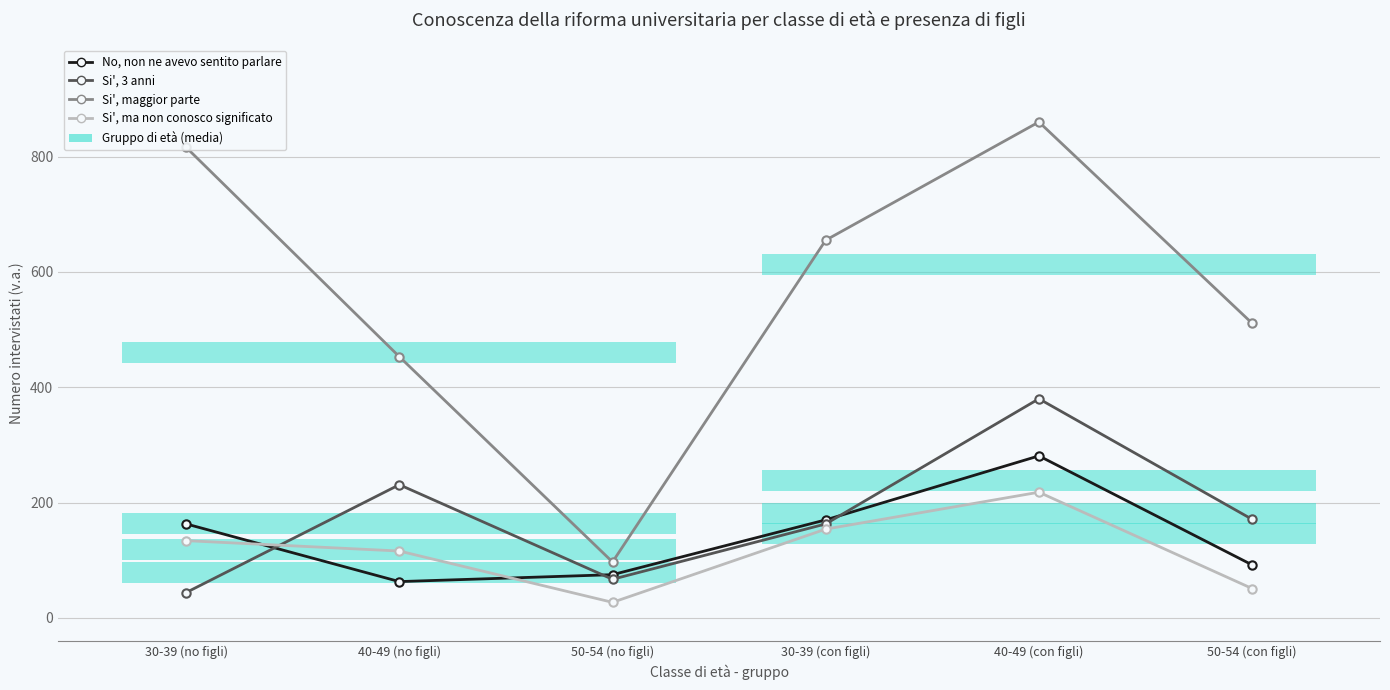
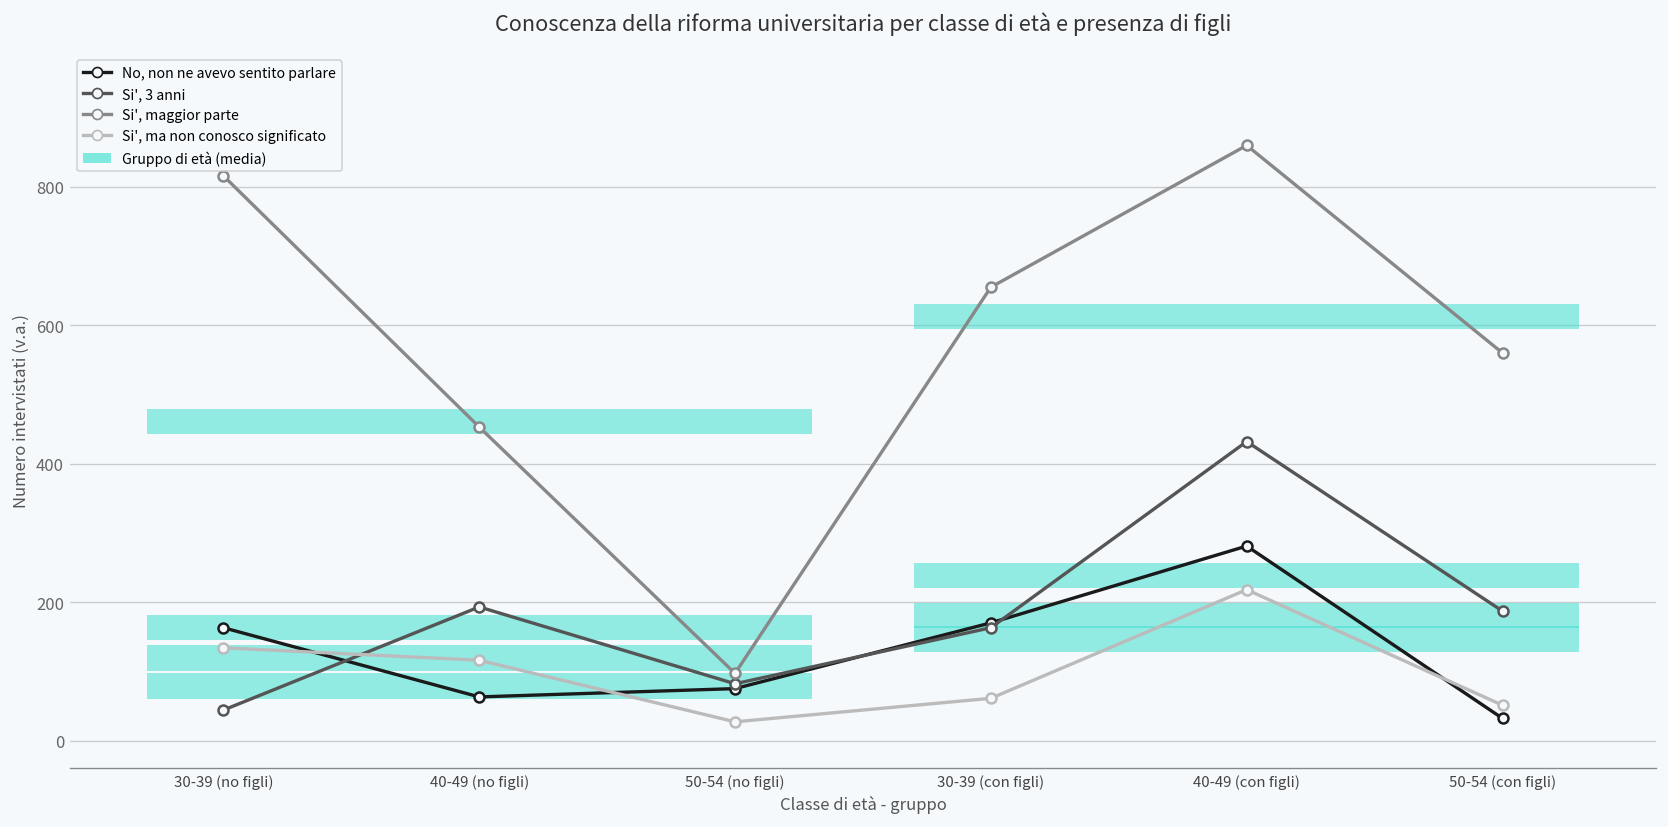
  {
    "No, non ne avevo sentito parlare": {
      "30-39 (no figli)": 160,
      "40-49 (no figli)": 60,
      "50-54 (no figli)": 80,
      "30-39 (con figli)": 170,
      "40-49 (con figli)": 280,
-     "50-54 (con figli)": 90
+     "50-54 (con figli)": 30
    },
    "Si', 3 anni": {
      "30-39 (no figli)": 40,
-     "40-49 (no figli)": 230,
-     "50-54 (no figli)": 70,
+     "40-49 (no figli)": 190,
+     "50-54 (no figli)": 80,
      "30-39 (con figli)": 160,
-     "40-49 (con figli)": 380,
-     "50-54 (con figli)": 170
+     "40-49 (con figli)": 430,
+     "50-54 (con figli)": 190
    },
    "Si', maggior parte": {
      "40-49 (no figli)": 450,
      "50-54 (no figli)": 100,
      "30-39 (con figli)": 660,
      "40-49 (con figli)": 860,
-     "50-54 (con figli)": 510
+     "50-54 (con figli)": 560
    },
    "Si', ma non conosco significato": {
      "30-39 (no figli)": 130,
      "40-49 (no figli)": 120,
      "50-54 (no figli)": 30,
-     "30-39 (con figli)": 150,
+     "30-39 (con figli)": 60,
      "40-49 (con figli)": 220,
      "50-54 (con figli)": 50
    }
  }
